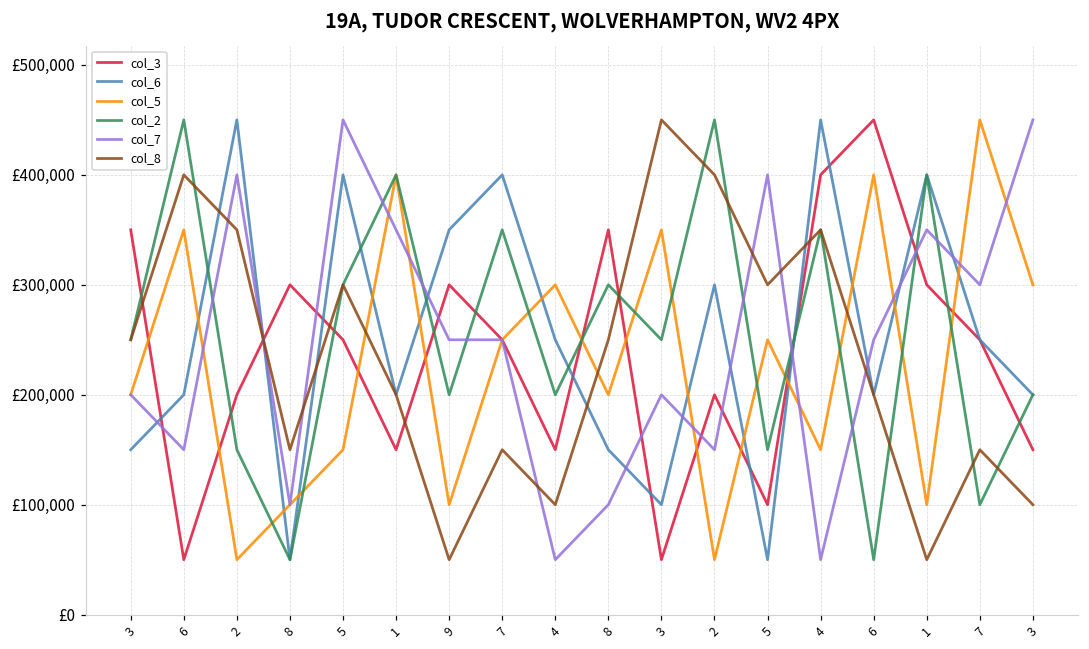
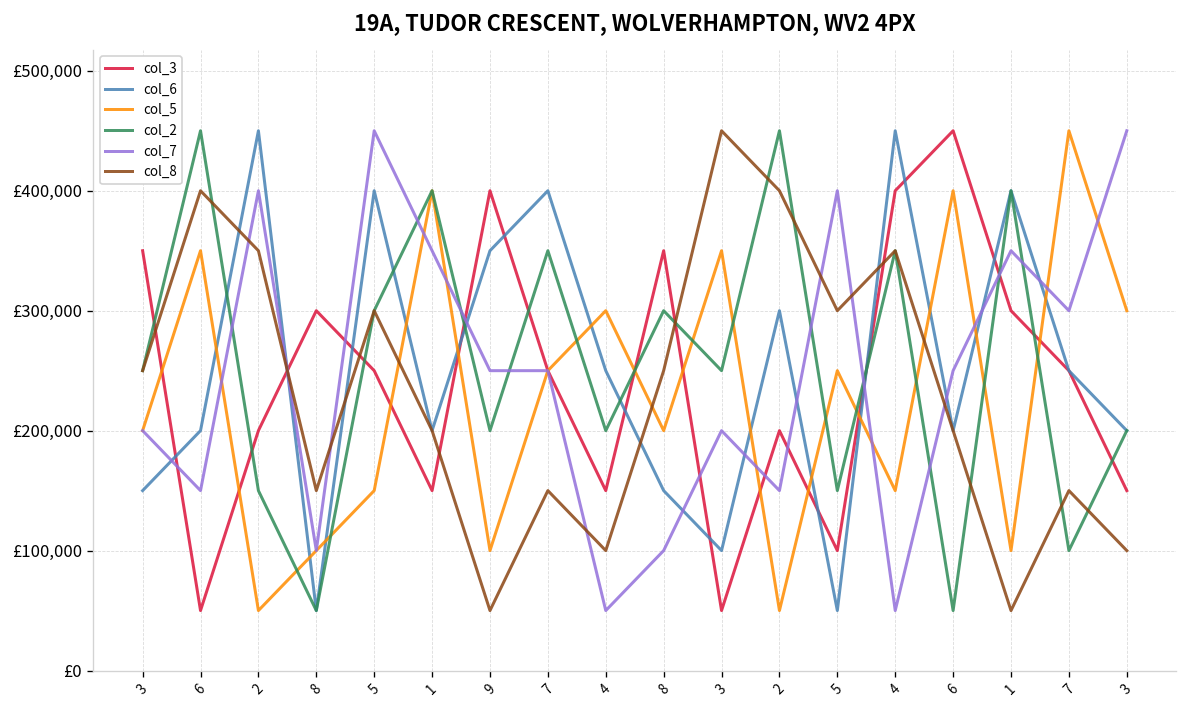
  {
    "col_3": {
-     "9": "£300,000"
+     "9": "£400,000"
    },
    "col_6": {
      "9": "£350,000"
    },
    "col_5": {
      "9": "£100,000"
    },
    "col_2": {
      "9": "£200,000"
    },
    "col_7": {
      "9": "£250,000"
    },
    "col_8": {
      "9": "£50,000"
    }
  }
